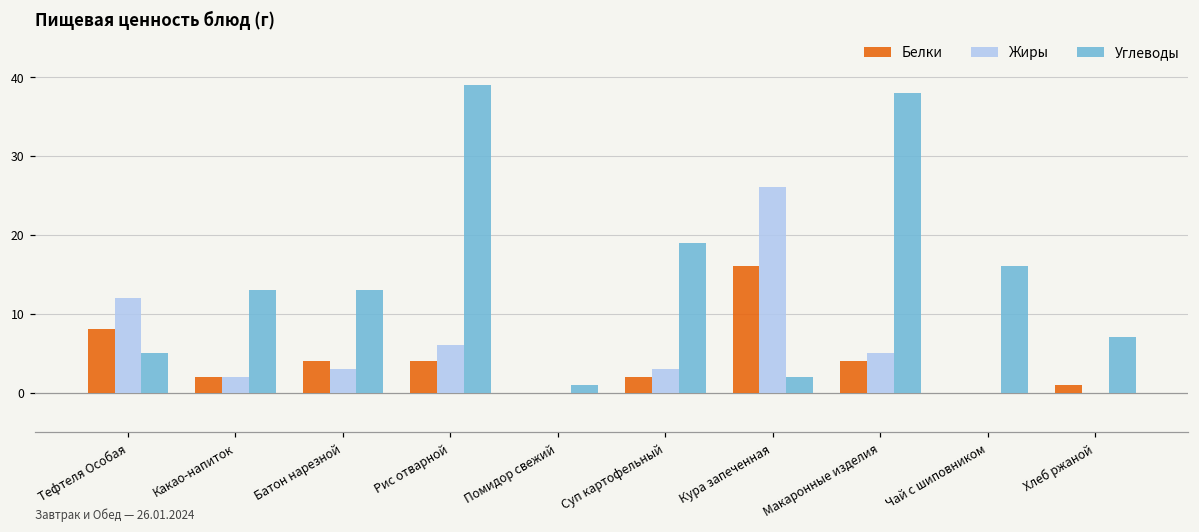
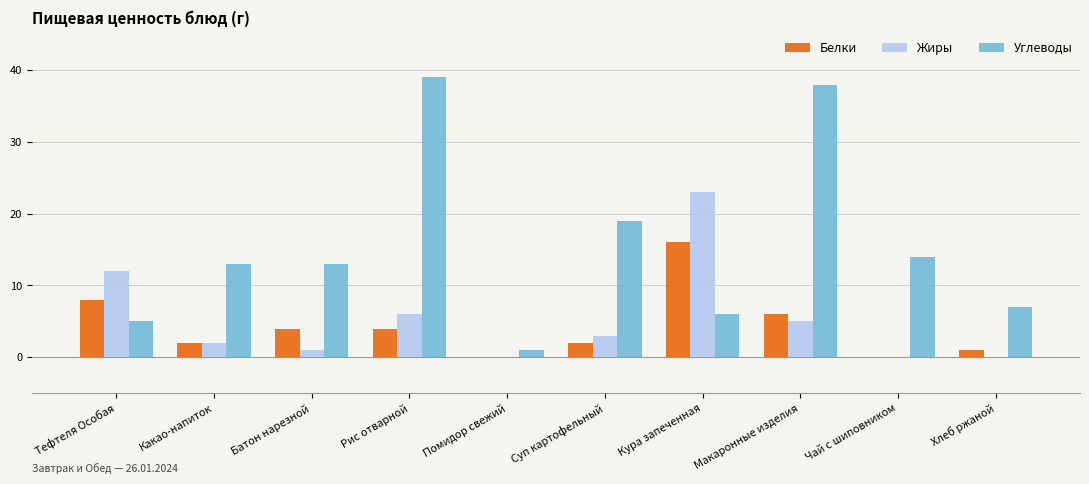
  {
    "Белки": {
      "Тефтеля Особая": 8,
      "Какао-напиток": 2,
      "Батон нарезной": 4,
      "Рис отварной": 4,
      "Помидор свежий": 0,
      "Суп картофельный": 2,
      "Кура запеченная": 16,
-     "Макаронные изделия": 4,
+     "Макаронные изделия": 6,
      "Чай с шиповником": 0,
      "Хлеб ржаной": 1
    },
    "Жиры": {
      "Тефтеля Особая": 12,
      "Какао-напиток": 2,
-     "Батон нарезной": 3,
+     "Батон нарезной": 1,
      "Рис отварной": 6,
      "Помидор свежий": 0,
      "Суп картофельный": 3,
-     "Кура запеченная": 26,
+     "Кура запеченная": 23,
      "Макаронные изделия": 5,
      "Чай с шиповником": 0,
      "Хлеб ржаной": 0
    },
    "Углеводы": {
      "Тефтеля Особая": 5,
      "Какао-напиток": 13,
      "Батон нарезной": 13,
      "Рис отварной": 39,
      "Помидор свежий": 1,
      "Суп картофельный": 19,
-     "Кура запеченная": 2,
+     "Кура запеченная": 6,
      "Макаронные изделия": 38,
-     "Чай с шиповником": 16,
+     "Чай с шиповником": 14,
      "Хлеб ржаной": 7
    }
  }
